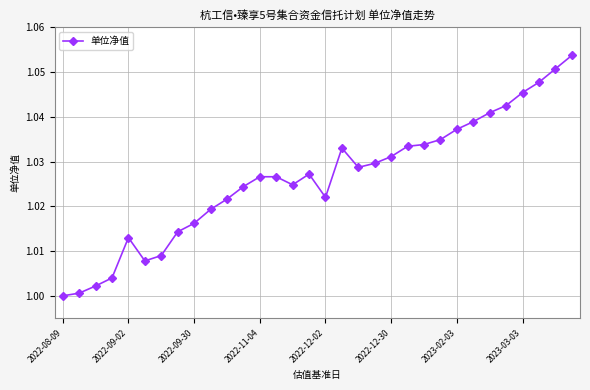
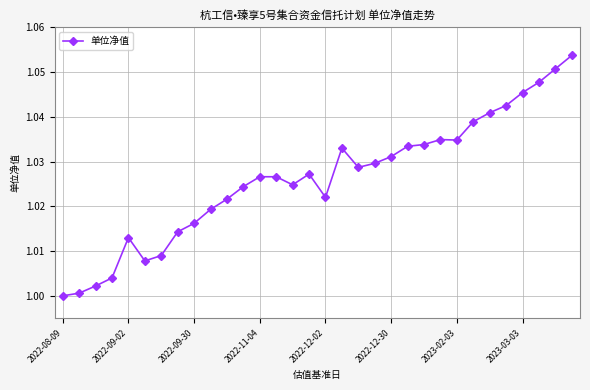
  {
    "2022-08-09": 1.000,
    "2022-09-02": 1.013,
    "2022-09-30": 1.016,
    "2022-11-04": 1.027,
    "2022-12-02": 1.022,
    "2022-12-30": 1.031,
-   "2023-02-03": 1.037,
+   "2023-02-03": 1.035,
    "2023-03-03": 1.045
  }
